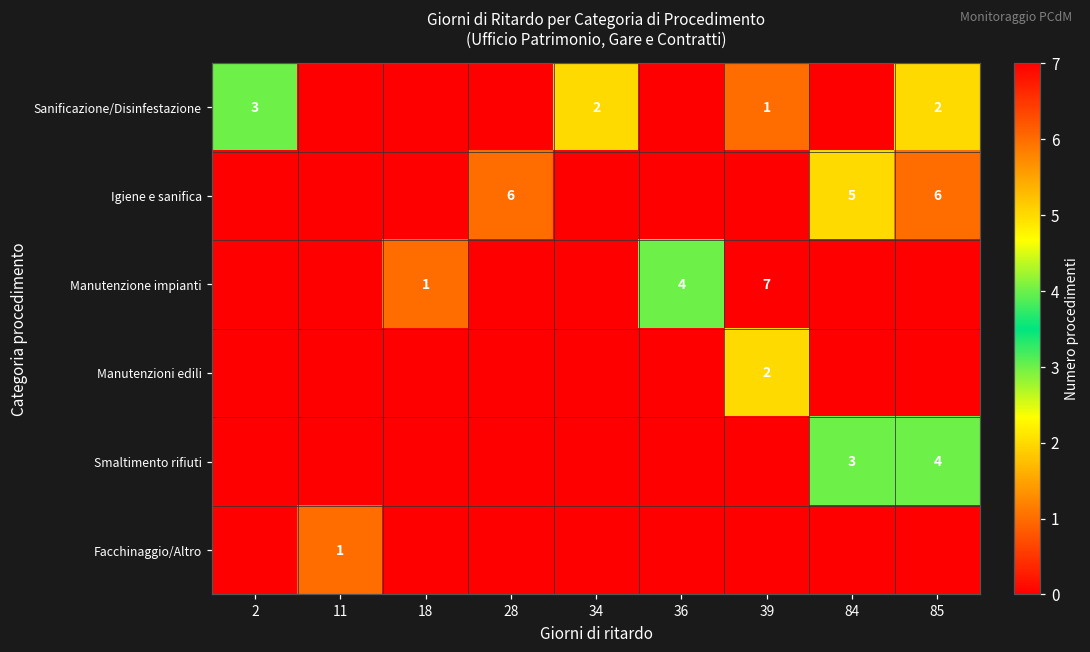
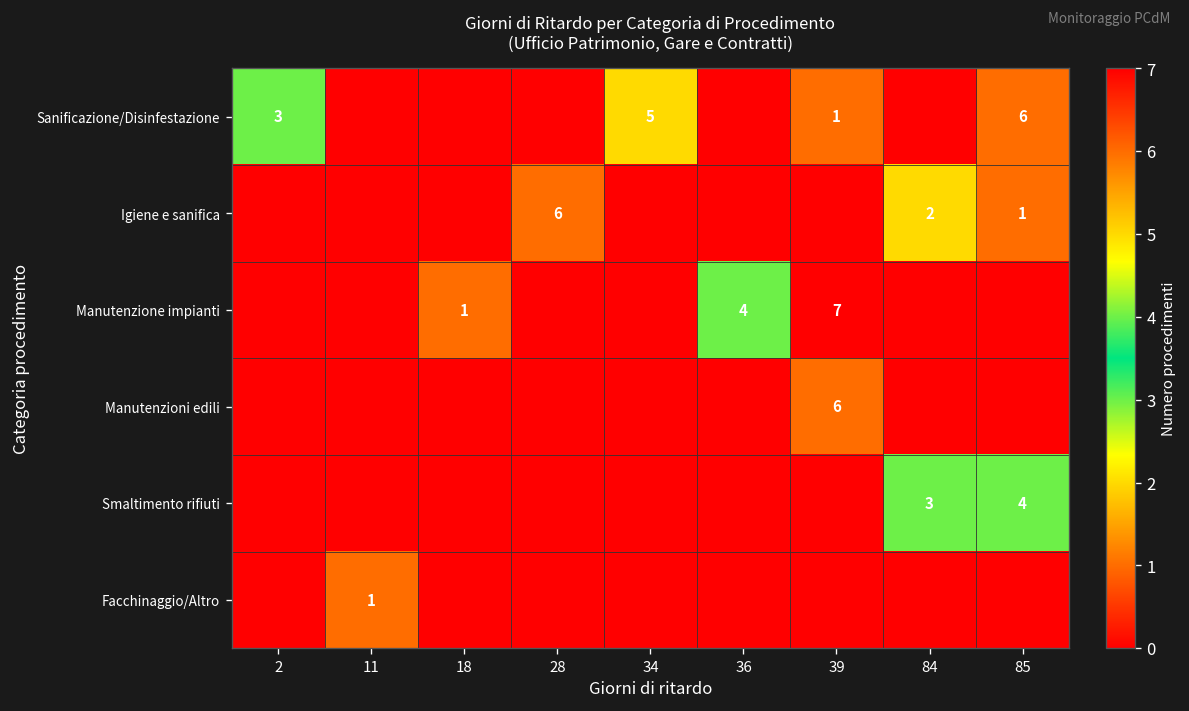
  {
    "Sanificazione/Disinfestazione": {
      "2": 3,
-     "34": 2,
+     "34": 5,
      "39": 1,
-     "85": 2
+     "85": 6
    },
    "Igiene e sanifica": {
      "28": 6,
-     "84": 5,
-     "85": 6
+     "84": 2,
+     "85": 1
    },
    "Manutenzione impianti": {
      "18": 1,
      "36": 4,
      "39": 7
    },
    "Manutenzioni edili": {
-     "39": 2
+     "39": 6
    },
    "Smaltimento rifiuti": {
      "84": 3,
      "85": 4
    },
    "Facchinaggio/Altro": {
      "11": 1
    }
  }
